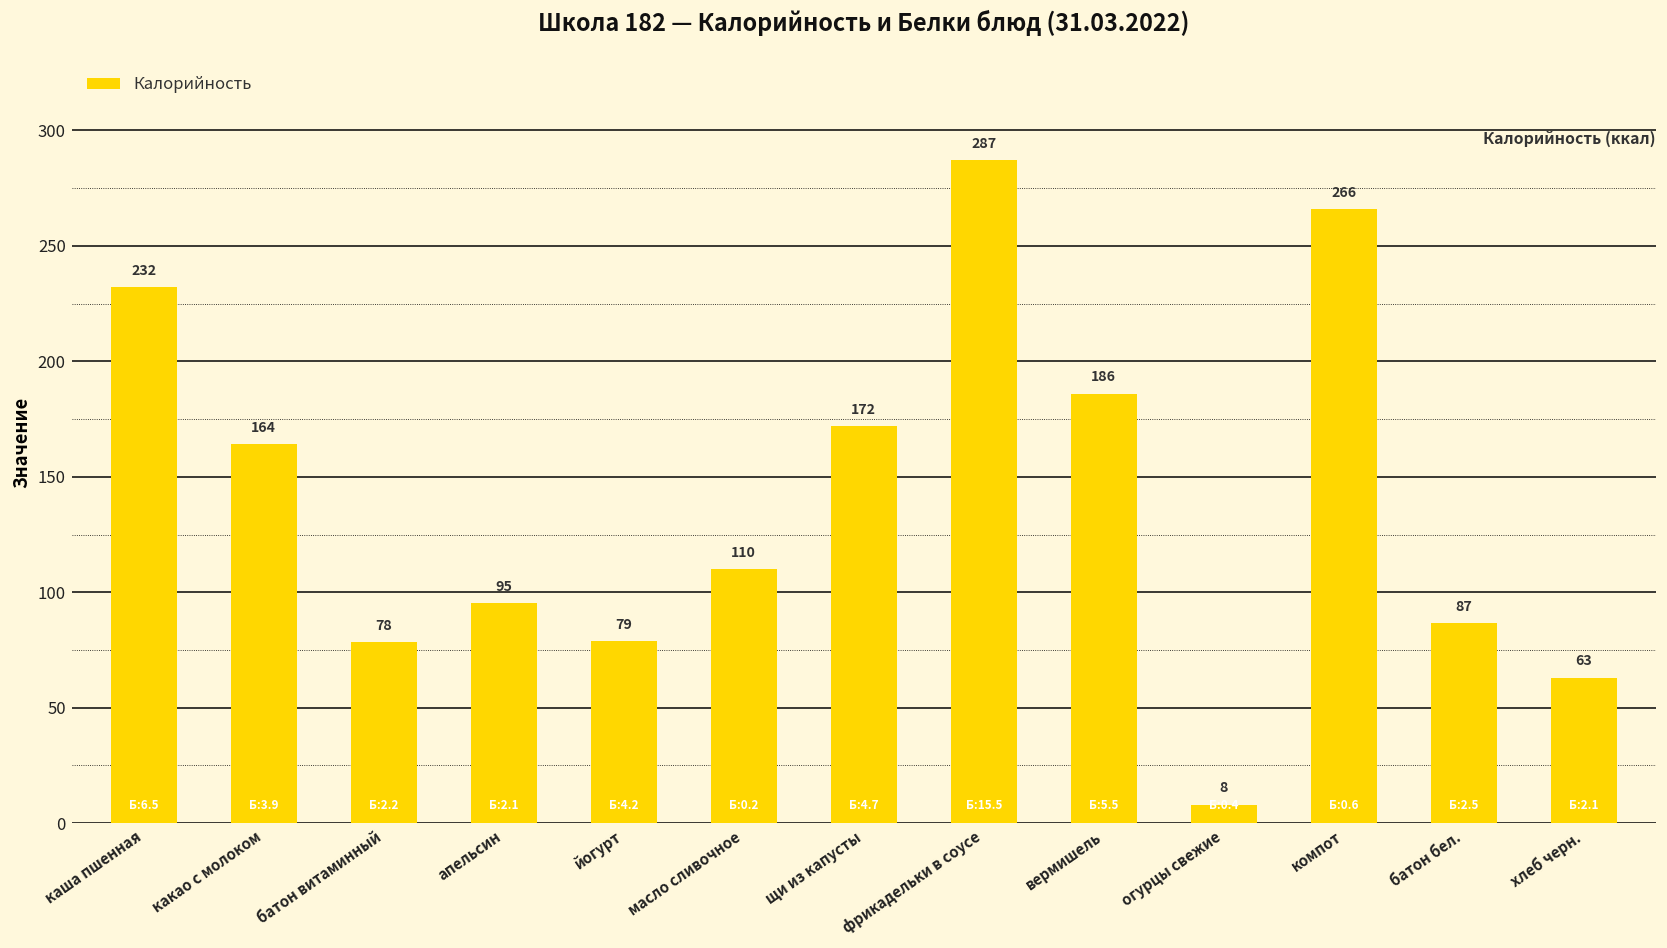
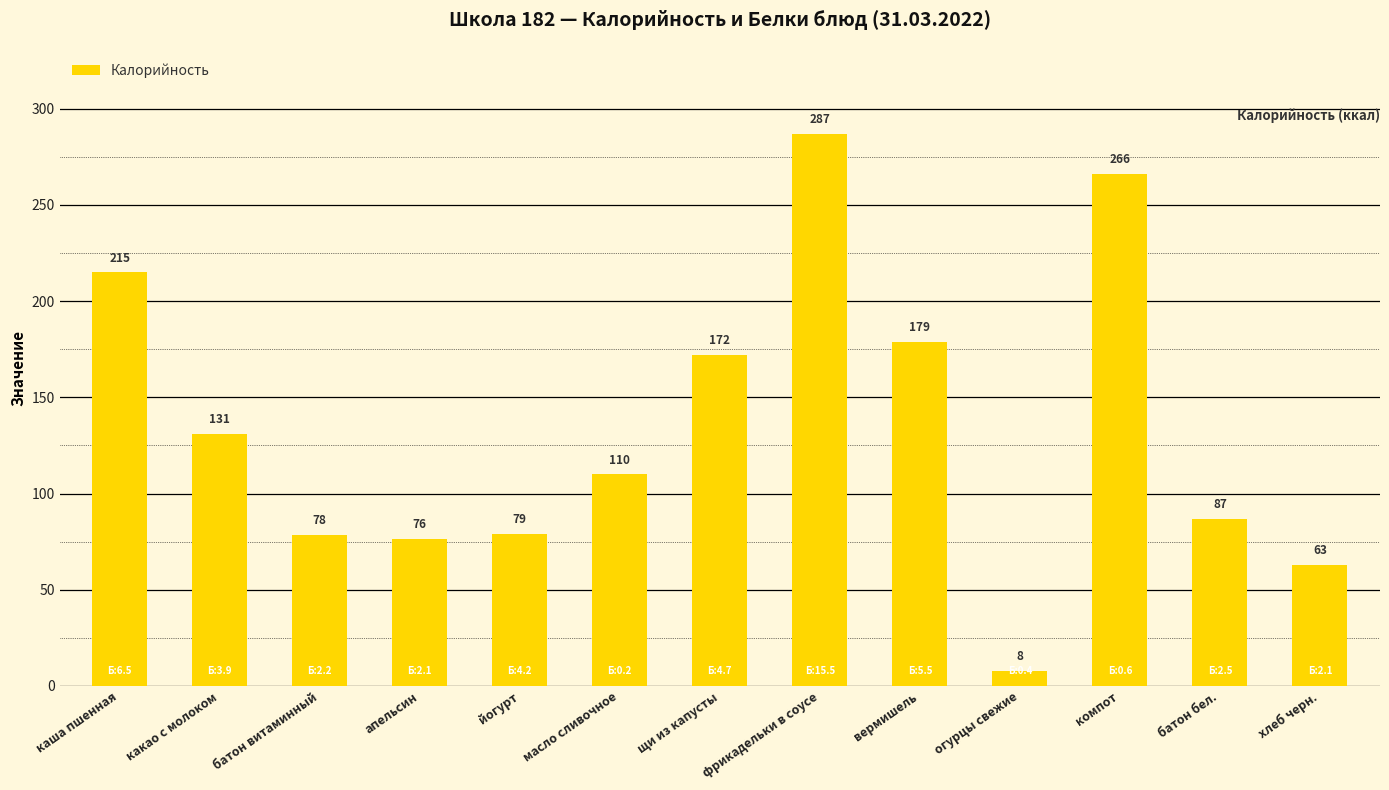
  {
-   "каша пшенная": 232,
-   "какао с молоком": 164,
+   "каша пшенная": 215,
+   "какао с молоком": 131,
    "батон витаминный": 78,
-   "апельсин": 95,
+   "апельсин": 76,
    "йогурт": 79,
    "масло сливочное": 110,
    "щи из капусты": 172,
    "фрикадельки в соусе": 287,
-   "вермишель": 186,
+   "вермишель": 179,
    "огурцы свежие": 8,
    "компот": 266,
    "батон бел.": 87,
    "хлеб черн.": 63
  }
